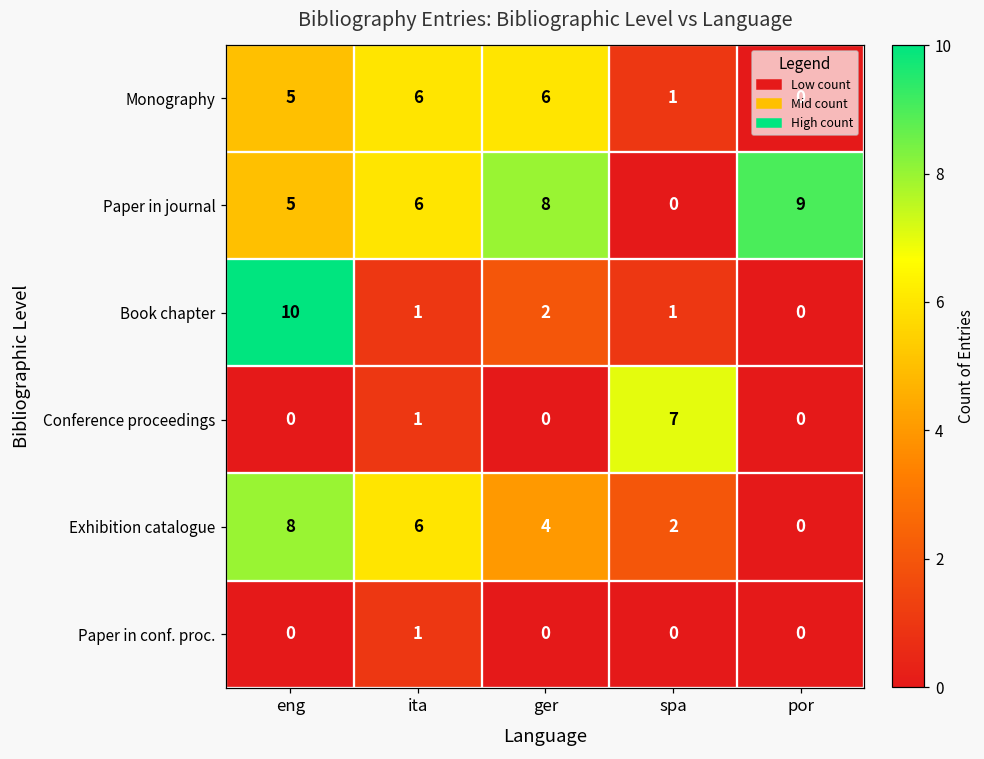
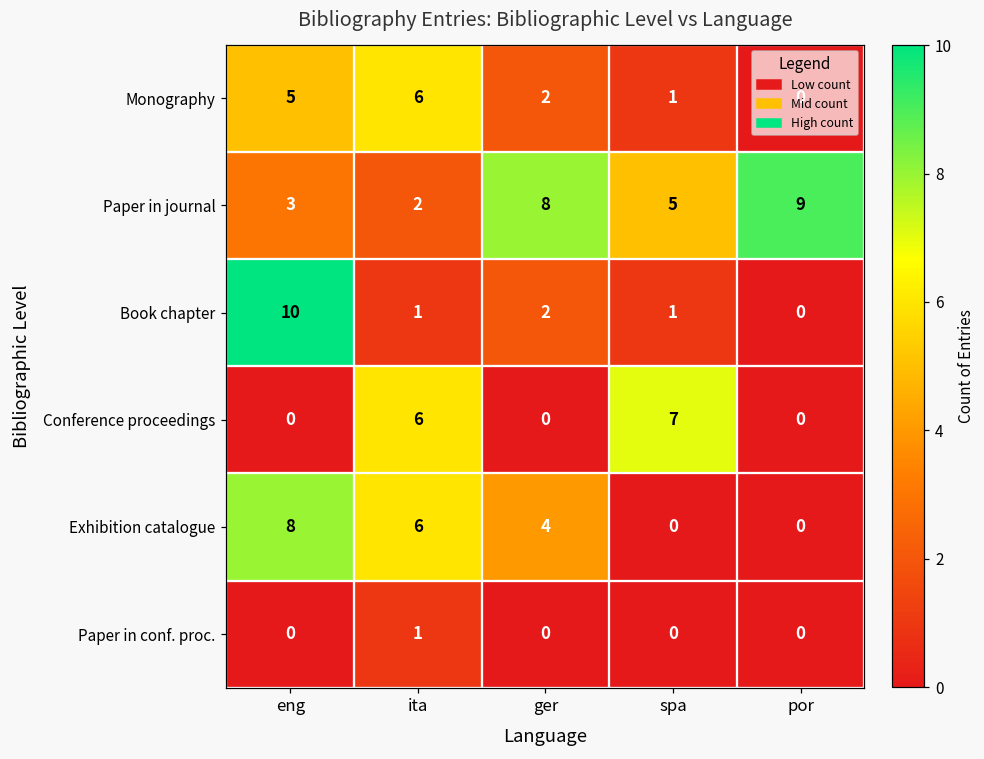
  {
    "Monography": {
      "eng": 5,
      "ita": 6,
-     "ger": 6,
+     "ger": 2,
      "spa": 1
    },
    "Paper in journal": {
-     "eng": 5,
-     "ita": 6,
+     "eng": 3,
+     "ita": 2,
      "ger": 8,
-     "spa": 0,
+     "spa": 5,
      "por": 9
    },
    "Book chapter": {
      "eng": 10,
      "ita": 1,
      "ger": 2,
      "spa": 1,
      "por": 0
    },
    "Conference proceedings": {
      "eng": 0,
-     "ita": 1,
+     "ita": 6,
      "ger": 0,
      "spa": 7,
      "por": 0
    },
    "Exhibition catalogue": {
      "eng": 8,
      "ita": 6,
      "ger": 4,
-     "spa": 2,
+     "spa": 0,
      "por": 0
    },
    "Paper in conf. proc.": {
      "eng": 0,
      "ita": 1,
      "ger": 0,
      "spa": 0,
      "por": 0
    }
  }
